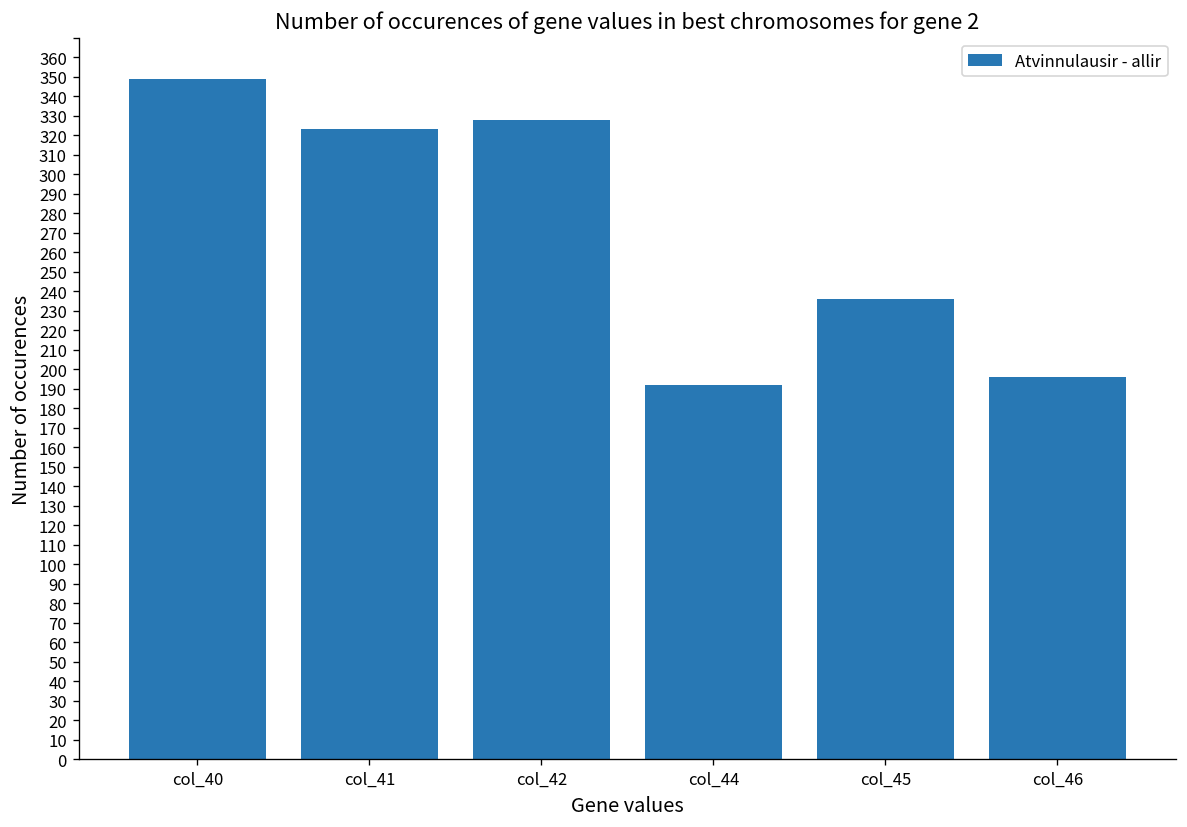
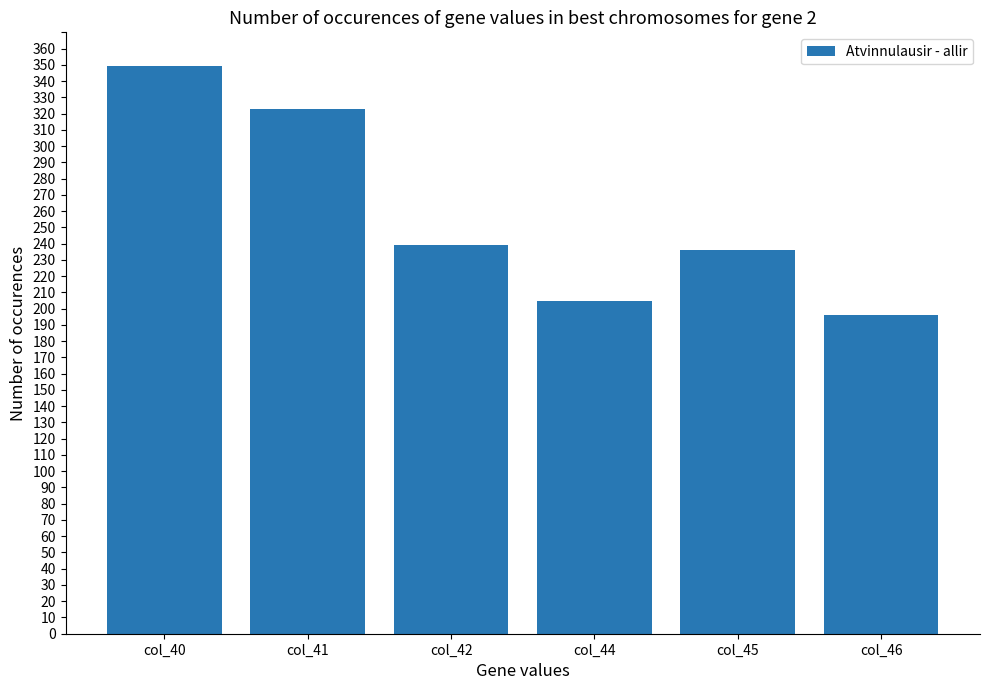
  {
    "col_40": 349,
    "col_41": 323,
-   "col_42": 328,
-   "col_44": 192,
+   "col_42": 239,
+   "col_44": 205,
    "col_45": 236,
    "col_46": 196
  }
